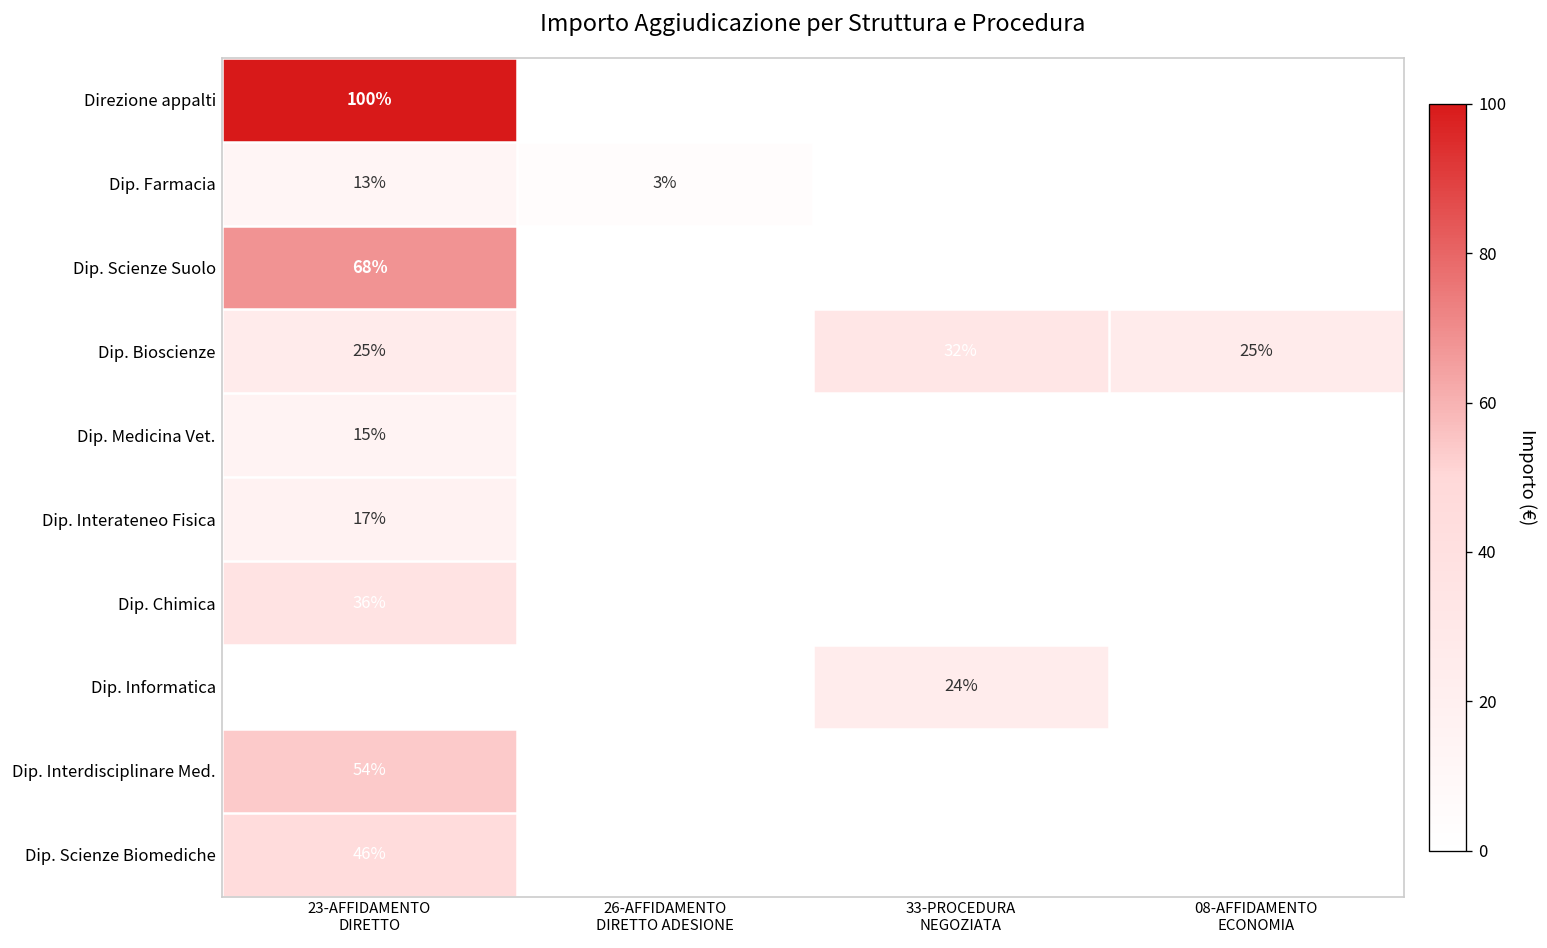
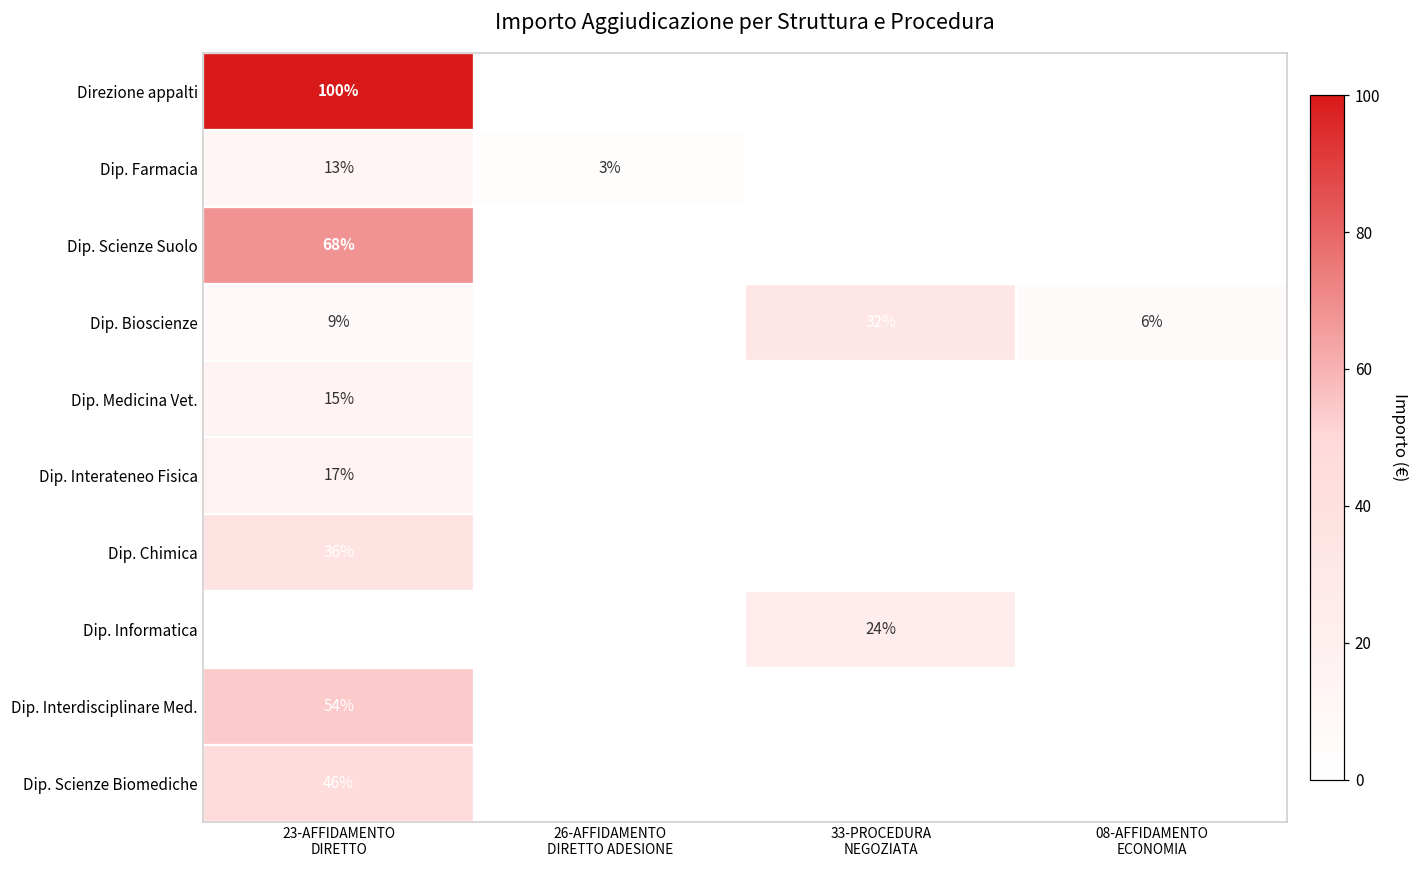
  {
    "Direzione appalti": {
      "23-AFFIDAMENTO DIRETTO": "100%"
    },
    "Dip. Farmacia": {
      "23-AFFIDAMENTO DIRETTO": "13%",
      "26-AFFIDAMENTO DIRETTO ADESIONE": "3%"
    },
    "Dip. Scienze Suolo": {
      "23-AFFIDAMENTO DIRETTO": "68%"
    },
    "Dip. Bioscienze": {
-     "23-AFFIDAMENTO DIRETTO": "25%",
-     "08-AFFIDAMENTO ECONOMIA": "25%"
+     "23-AFFIDAMENTO DIRETTO": "9%",
+     "08-AFFIDAMENTO ECONOMIA": "6%"
    },
    "Dip. Medicina Vet.": {
      "23-AFFIDAMENTO DIRETTO": "15%"
    },
    "Dip. Interateneo Fisica": {
      "23-AFFIDAMENTO DIRETTO": "17%"
    },
    "Dip. Informatica": {
      "33-PROCEDURA NEGOZIATA": "24%"
    },
    "Dip. Interdisciplinare Med.": {
      "23-AFFIDAMENTO DIRETTO": "54%"
    }
  }
